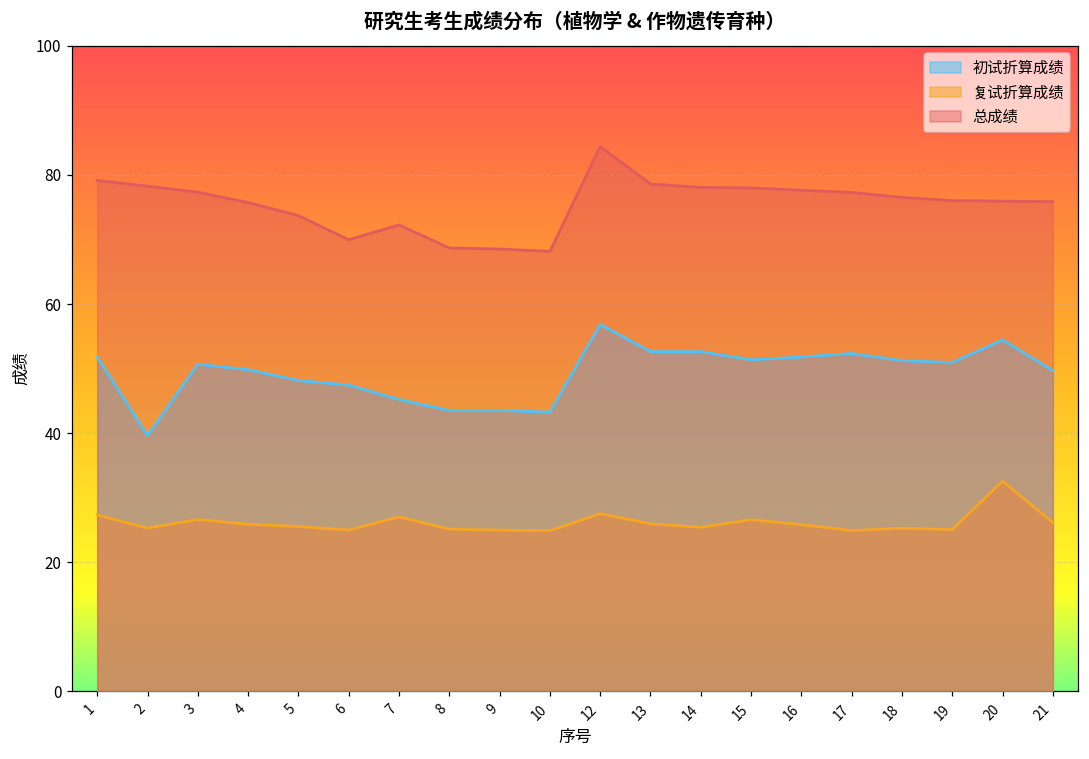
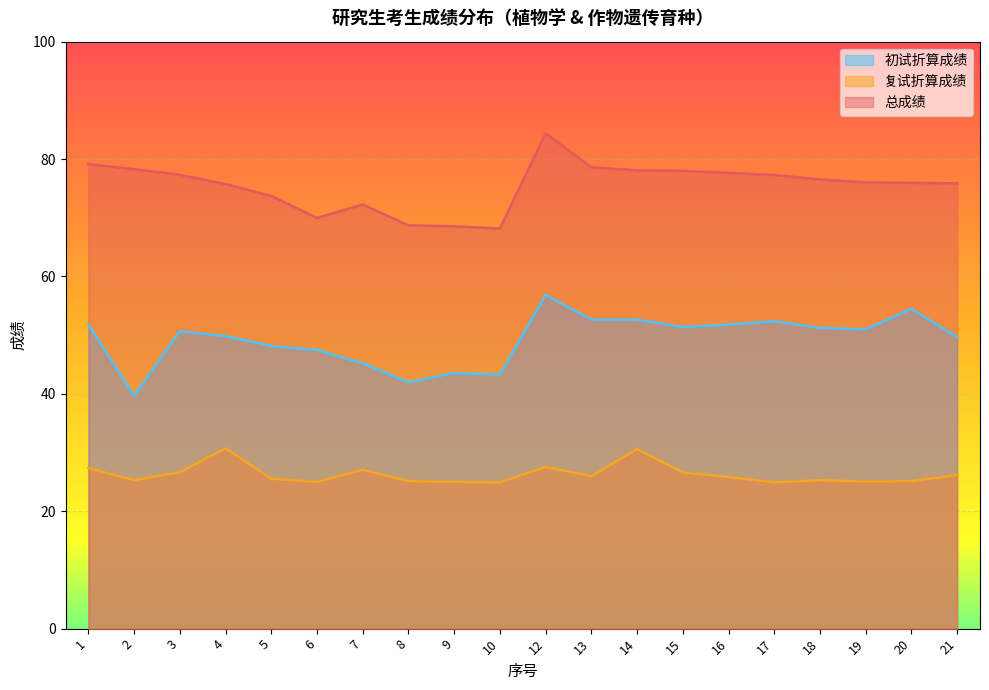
  {
    "初试折算成绩": {
      "1": 52,
      "2": 40,
      "3": 51,
      "4": 50,
      "5": 48,
      "6": 47,
      "7": 45,
-     "8": 44,
+     "8": 42,
      "9": 44,
      "10": 43,
      "12": 57,
      "13": 53,
      "14": 53,
      "15": 51,
      "16": 52,
      "17": 52,
      "18": 51,
      "19": 51,
      "20": 54,
      "21": 50
    },
    "复试折算成绩": {
      "1": 27,
      "2": 25,
      "3": 27,
-     "4": 26,
+     "4": 31,
      "5": 26,
      "6": 25,
      "7": 27,
      "8": 25,
      "9": 25,
      "10": 25,
      "12": 28,
      "13": 26,
-     "14": 25,
+     "14": 31,
      "15": 27,
      "16": 26,
      "17": 25,
      "18": 25,
      "19": 25,
-     "20": 33,
+     "20": 25,
      "21": 26
    },
    "总成绩": {
      "1": 79,
      "2": 78,
      "3": 77,
      "4": 76,
      "5": 74,
      "6": 70,
      "7": 72,
      "8": 69,
      "9": 69,
      "10": 68,
      "12": 84,
      "13": 79,
      "14": 78,
      "15": 78,
      "16": 78,
      "17": 77,
      "18": 77,
      "19": 76,
      "20": 76,
      "21": 76
    }
  }
